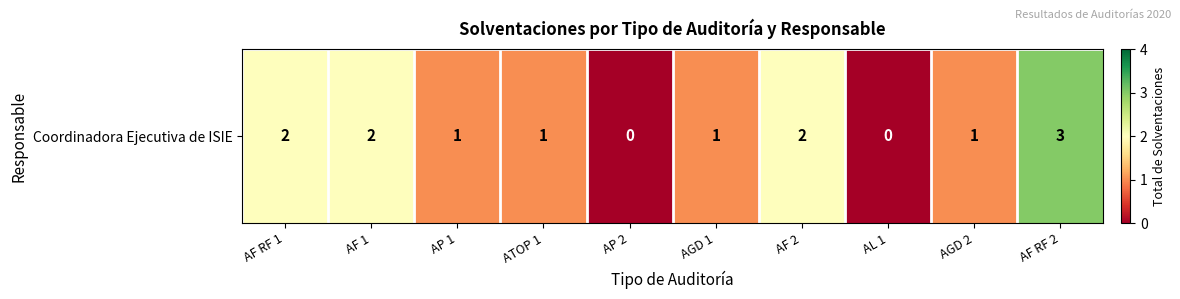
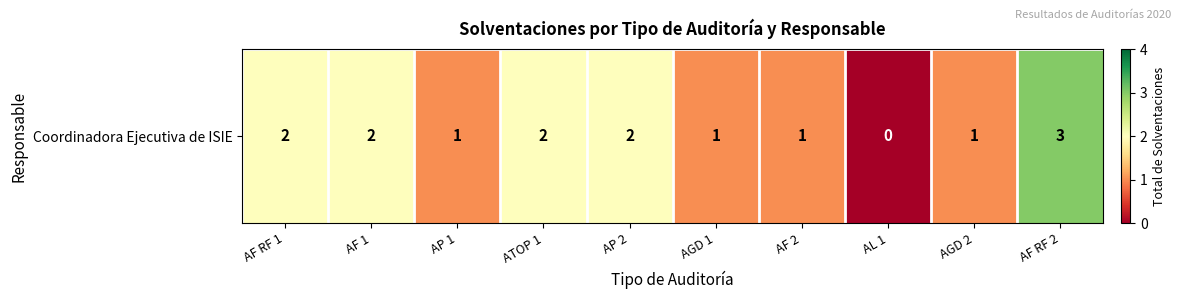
  {
    "Coordinadora Ejecutiva de ISIE": {
      "AF RF 1": 2,
      "AF 1": 2,
      "AP 1": 1,
-     "ATOP 1": 1,
-     "AP 2": 0,
+     "ATOP 1": 2,
+     "AP 2": 2,
      "AGD 1": 1,
-     "AF 2": 2,
+     "AF 2": 1,
      "AL 1": 0,
      "AGD 2": 1,
      "AF RF 2": 3
    }
  }
